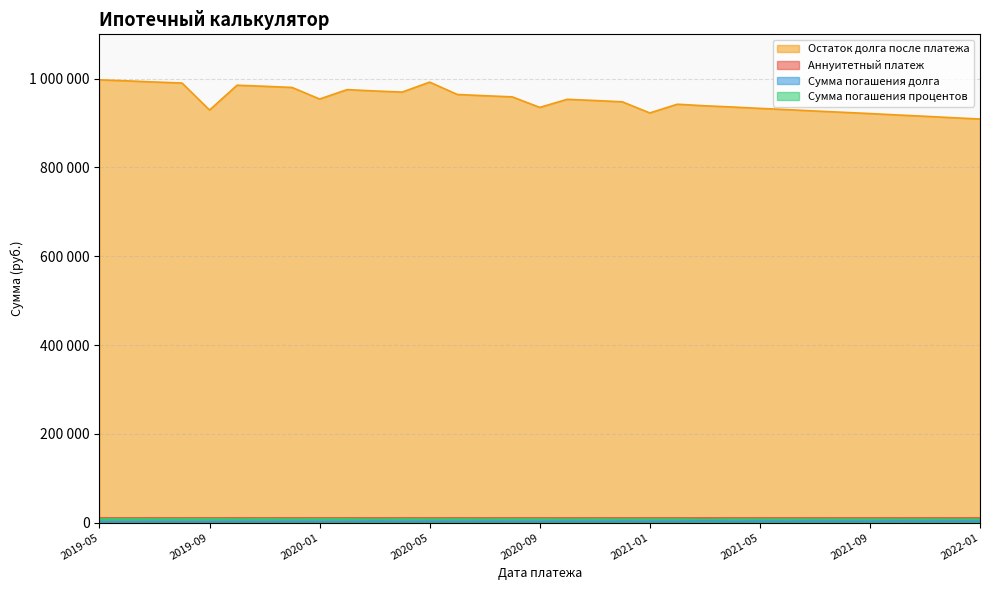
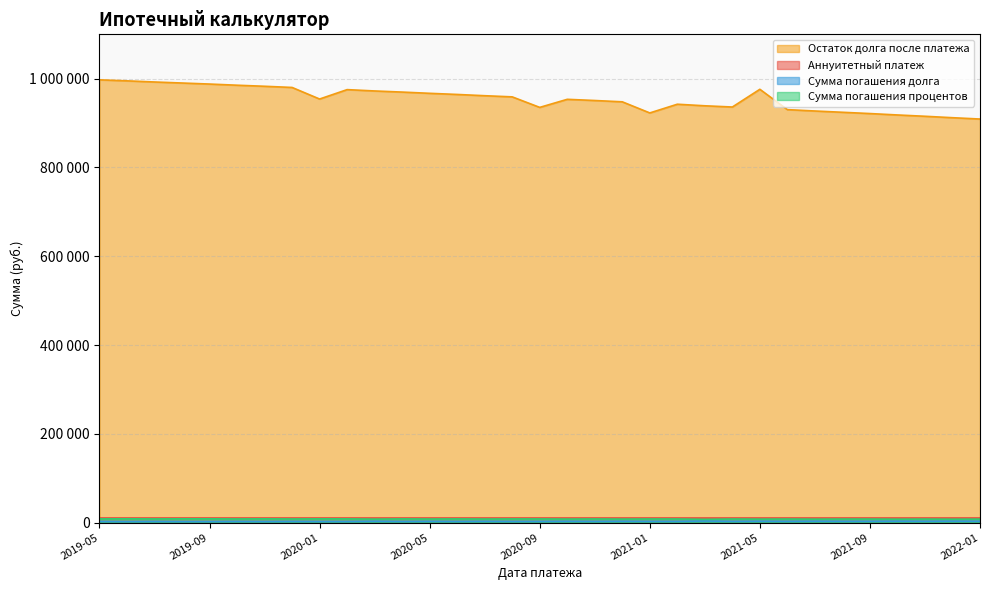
  {
    "Остаток долга после платежа": {
      "2019-05": 1000000,
-     "2019-09": 930000,
+     "2019-09": 990000,
      "2020-01": 950000,
-     "2020-05": 990000,
+     "2020-05": 970000,
      "2020-09": 940000,
      "2021-01": 920000,
-     "2021-05": 930000,
+     "2021-05": 980000,
      "2021-09": 920000,
      "2022-01": 910000
    },
    "Сумма погашения долга": {
      "2019-09": 0,
      "2020-01": 0
    }
  }
